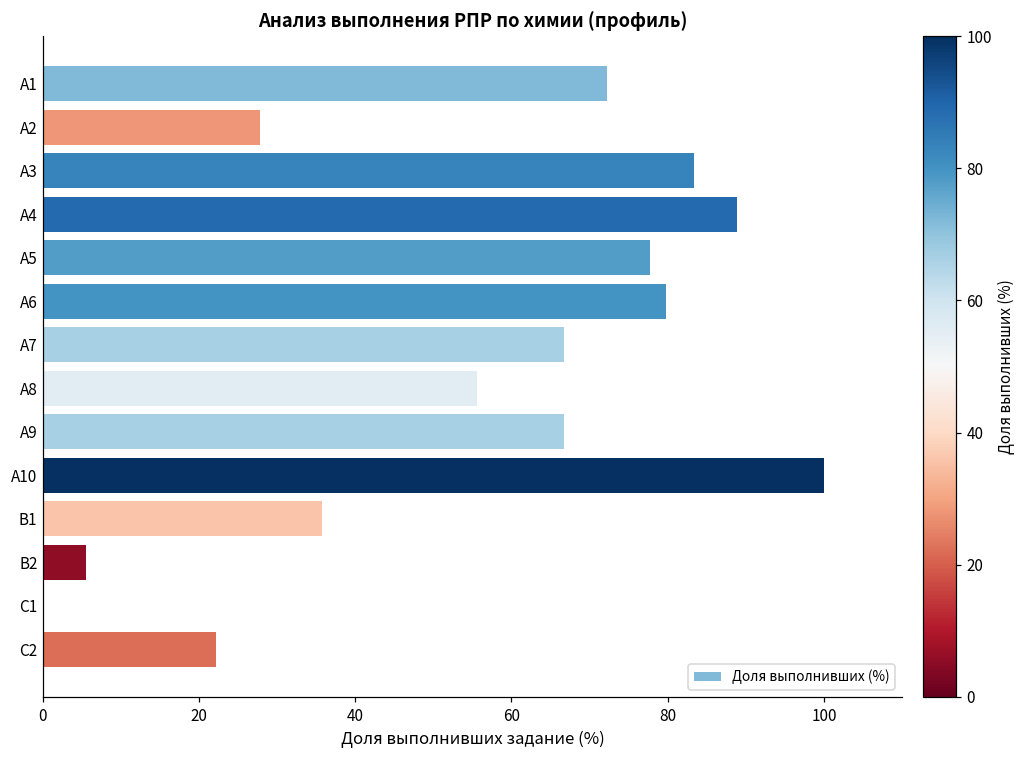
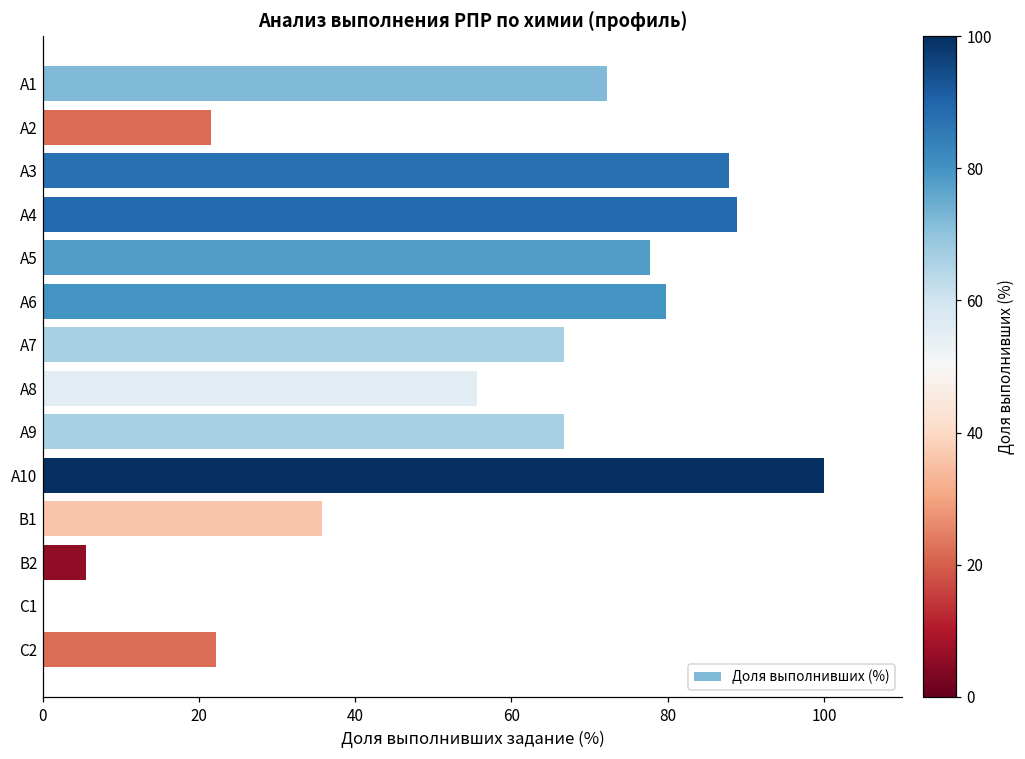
  {
    "А1": 72,
-   "А2": 28,
-   "А3": 83,
+   "А2": 22,
+   "А3": 88,
    "А4": 89,
    "А5": 78,
    "А6": 80,
    "А7": 67,
    "А8": 56,
    "А9": 67,
    "А10": 100,
    "В1": 36,
    "В2": 6,
    "C1": 0,
    "C2": 22
  }
